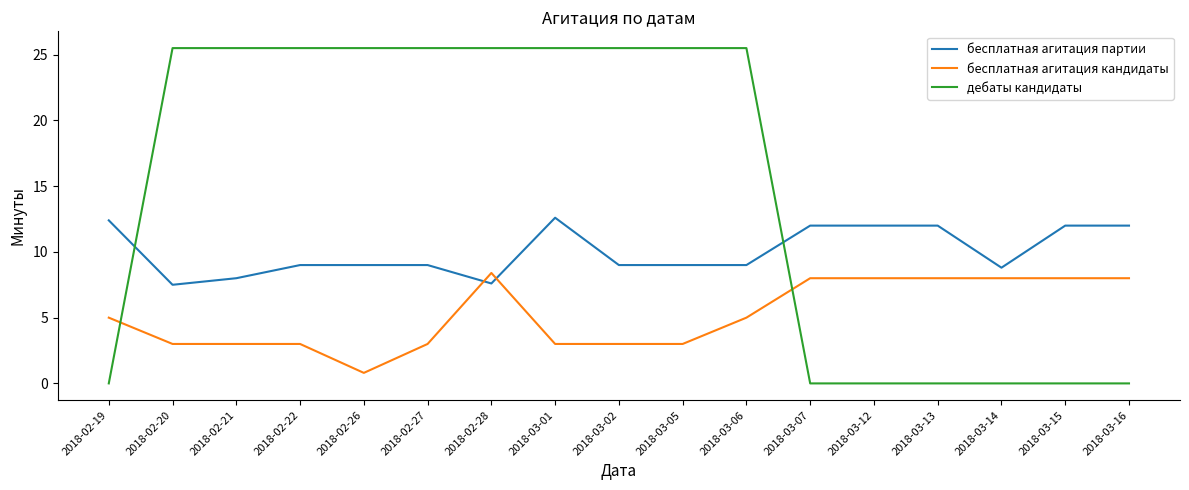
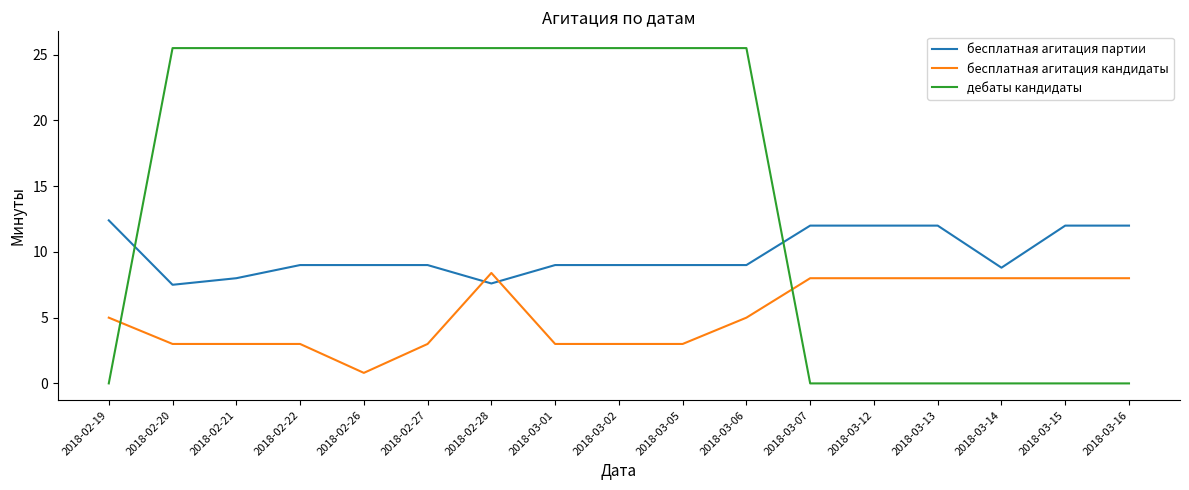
  {
    "бесплатная агитация партии": {
      "2018-02-19": 12.4,
      "2018-02-20": 7.5,
      "2018-02-21": 8.0,
      "2018-02-22": 9.0,
      "2018-02-26": 9.0,
      "2018-02-27": 9.0,
      "2018-02-28": 7.6,
-     "2018-03-01": 12.6,
+     "2018-03-01": 9.0,
      "2018-03-02": 9.0,
      "2018-03-05": 9.0,
      "2018-03-06": 9.0,
      "2018-03-07": 12.0,
      "2018-03-12": 12.0,
      "2018-03-13": 12.0,
      "2018-03-14": 8.8,
      "2018-03-15": 12.0,
      "2018-03-16": 12.0
    },
    "бесплатная агитация кандидаты": {
      "2018-02-19": 5.0,
      "2018-02-20": 3.0,
      "2018-02-21": 3.0,
      "2018-02-22": 3.0,
      "2018-02-26": 0.8,
      "2018-02-27": 3.0,
      "2018-02-28": 8.4,
      "2018-03-01": 3.0,
      "2018-03-02": 3.0,
      "2018-03-05": 3.0,
      "2018-03-06": 5.0,
      "2018-03-07": 8.0,
      "2018-03-12": 8.0,
      "2018-03-13": 8.0,
      "2018-03-14": 8.0,
      "2018-03-15": 8.0,
      "2018-03-16": 8.0
    },
    "дебаты кандидаты": {
      "2018-02-19": 0.0,
      "2018-02-20": 25.5,
      "2018-02-21": 25.5,
      "2018-02-22": 25.5,
      "2018-02-26": 25.5,
      "2018-02-27": 25.5,
      "2018-02-28": 25.5,
      "2018-03-01": 25.5,
      "2018-03-02": 25.5,
      "2018-03-05": 25.5,
      "2018-03-06": 25.5,
      "2018-03-07": 0.0,
      "2018-03-12": 0.0,
      "2018-03-13": 0.0,
      "2018-03-14": 0.0,
      "2018-03-15": 0.0,
      "2018-03-16": 0.0
    }
  }
